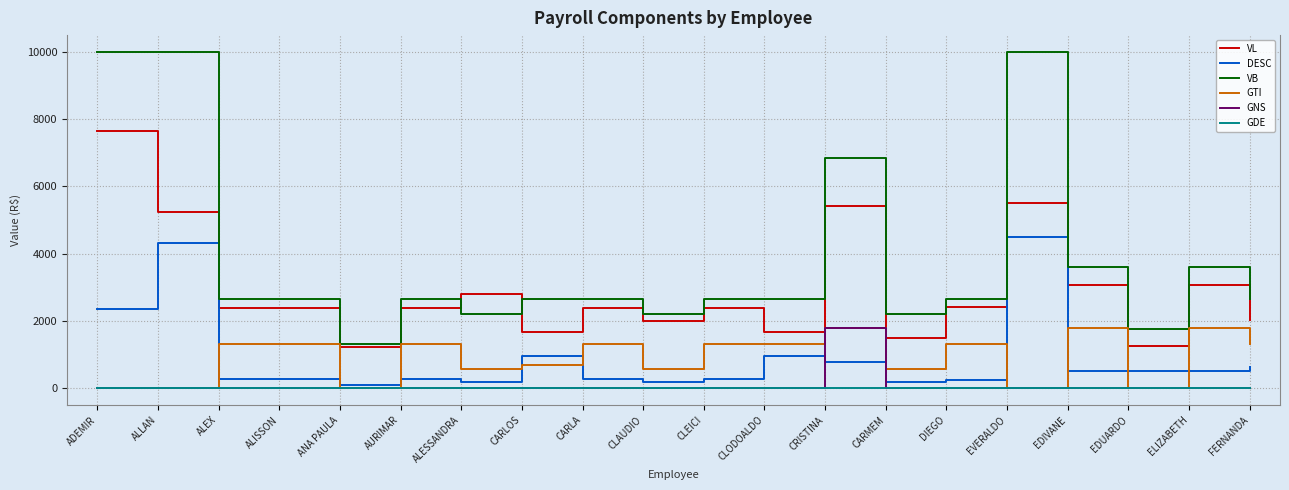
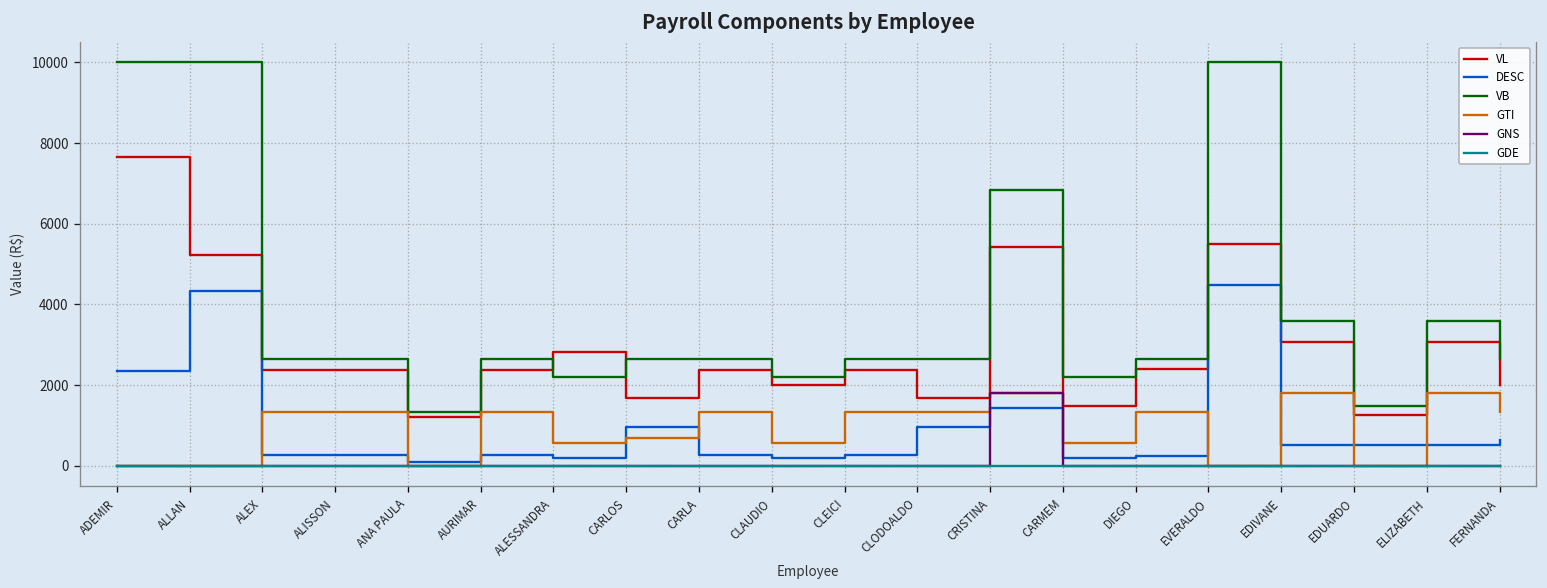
  {
    "VL": {
      "ADEMIR": 7700,
      "ALLAN": 5200,
      "ALEX": 2400,
      "ALISSON": 2400,
      "ANA PAULA": 1200,
      "AURIMAR": 2400,
      "ALESSANDRA": 2800,
      "CARLOS": 1700,
      "CARLA": 2400,
      "CLAUDIO": 2000,
      "CLEICI": 2400,
      "CLODOALDO": 1700,
      "CRISTINA": 5400,
      "CARMEM": 1500,
      "DIEGO": 2400,
      "EVERALDO": 5500,
      "EDIVANE": 3100,
      "EDUARDO": 1200,
      "ELIZABETH": 3100,
      "FERNANDA": 2000
    },
    "DESC": {
      "ADEMIR": 2300,
      "ALLAN": 4300,
      "ALEX": 300,
      "ALISSON": 300,
      "ANA PAULA": 100,
      "AURIMAR": 300,
      "ALESSANDRA": 200,
      "CARLOS": 1000,
      "CARLA": 300,
      "CLAUDIO": 200,
      "CLEICI": 300,
      "CLODOALDO": 1000,
-     "CRISTINA": 800,
+     "CRISTINA": 1400,
      "CARMEM": 200,
      "DIEGO": 200,
      "EVERALDO": 4500,
      "EDIVANE": 500,
      "EDUARDO": 500,
      "ELIZABETH": 500,
      "FERNANDA": 600
    },
    "VB": {
      "ADEMIR": 10000,
      "ALLAN": 10000,
      "ALEX": 2600,
      "ALISSON": 2600,
      "ANA PAULA": 1300,
      "AURIMAR": 2600,
      "ALESSANDRA": 2200,
      "CARLOS": 2600,
      "CARLA": 2600,
      "CLAUDIO": 2200,
      "CLEICI": 2600,
      "CLODOALDO": 2600,
      "CRISTINA": 6800,
      "CARMEM": 2200,
      "DIEGO": 2600,
      "EVERALDO": 10000,
      "EDIVANE": 3600,
-     "EDUARDO": 1800,
+     "EDUARDO": 1500,
      "ELIZABETH": 3600,
      "FERNANDA": 2600
    },
    "GTI": {
      "ALEX": 1300,
      "ALISSON": 1300,
      "AURIMAR": 1300,
      "ALESSANDRA": 600,
      "CARLOS": 700,
      "CARLA": 1300,
      "CLAUDIO": 600,
      "CLEICI": 1300,
      "CLODOALDO": 1300,
      "CARMEM": 600,
      "DIEGO": 1300,
      "EDIVANE": 1800,
      "ELIZABETH": 1800,
      "FERNANDA": 1300
    },
    "GDE": {
      "CRISTINA": 0
    }
  }
